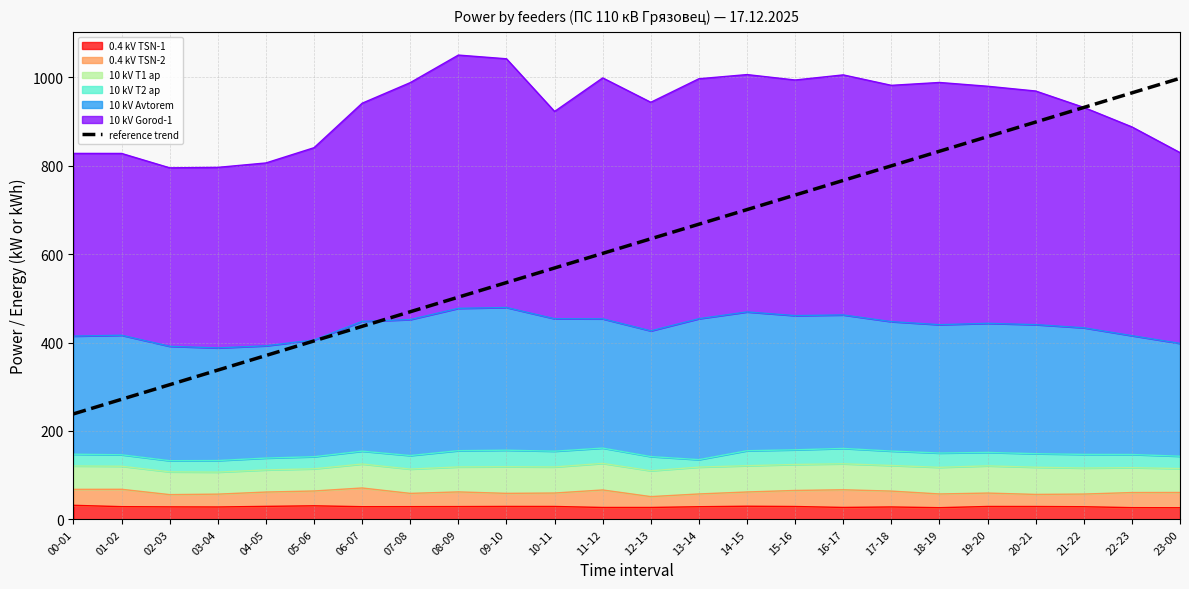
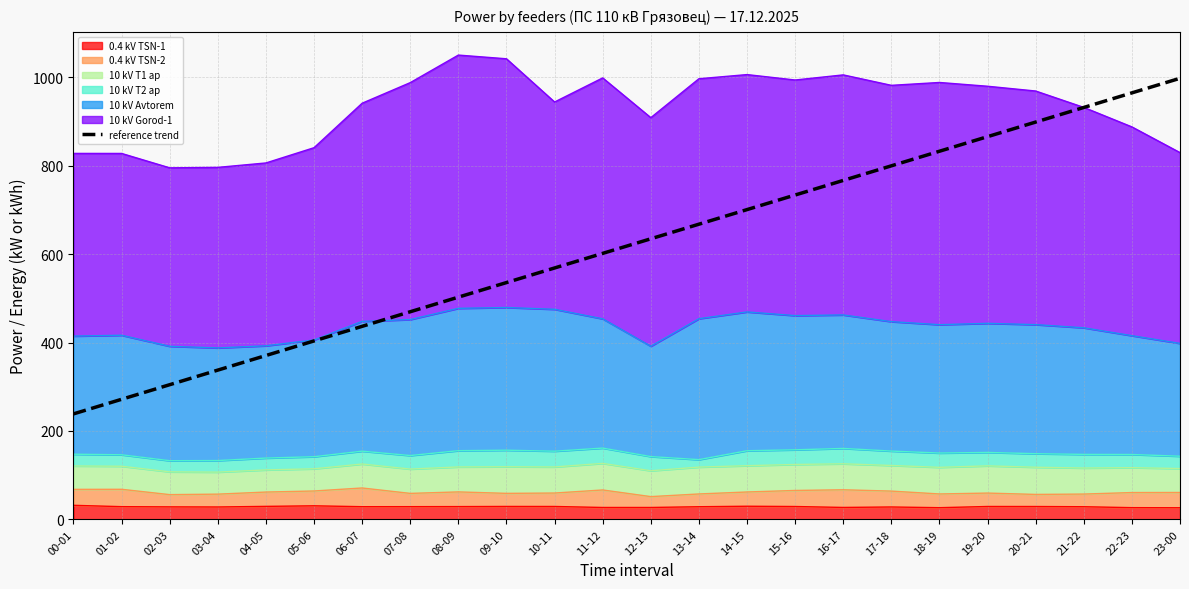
  {
    "0.4 kV TSN-1": {
      "00-01": 30,
      "01-02": 30,
      "02-03": 30,
      "03-04": 30,
      "04-05": 30,
      "05-06": 30,
      "06-07": 30,
      "07-08": 30,
      "08-09": 30,
      "09-10": 30,
      "10-11": 30,
      "11-12": 30,
      "12-13": 30,
      "13-14": 30,
      "14-15": 30,
      "15-16": 30,
      "16-17": 30,
      "17-18": 30,
      "18-19": 30,
      "19-20": 30,
      "20-21": 30,
      "21-22": 30,
      "22-23": 30,
      "23-00": 30
    },
    "0.4 kV TSN-2": {
      "00-01": 40,
      "01-02": 40,
      "02-03": 30,
      "03-04": 30,
      "04-05": 30,
      "05-06": 30,
      "06-07": 40,
      "07-08": 30,
      "08-09": 30,
      "09-10": 30,
      "10-11": 30,
      "11-12": 40,
      "12-13": 20,
      "13-14": 30,
      "14-15": 30,
      "15-16": 40,
      "16-17": 40,
      "17-18": 40,
      "18-19": 30,
      "19-20": 30,
      "20-21": 30,
      "21-22": 30,
      "22-23": 30,
      "23-00": 30
    },
    "10 kV T1 ap": {
      "00-01": 50,
      "01-02": 50,
      "02-03": 50,
      "03-04": 50,
      "04-05": 50,
      "05-06": 50,
      "06-07": 50,
      "07-08": 60,
      "08-09": 60,
      "09-10": 60,
      "10-11": 60,
      "11-12": 60,
      "12-13": 60,
      "13-14": 60,
      "14-15": 60,
      "15-16": 60,
      "16-17": 60,
      "17-18": 60,
      "18-19": 60,
      "19-20": 60,
      "20-21": 60,
      "21-22": 60,
      "22-23": 60,
      "23-00": 50
    },
    "10 kV T2 ap": {
      "00-01": 30,
      "01-02": 30,
      "02-03": 30,
      "03-04": 30,
      "04-05": 30,
      "05-06": 30,
      "06-07": 30,
      "07-08": 30,
      "08-09": 40,
      "09-10": 40,
      "10-11": 40,
      "11-12": 30,
      "12-13": 30,
      "13-14": 20,
      "14-15": 30,
      "15-16": 30,
      "16-17": 30,
      "17-18": 30,
      "18-19": 30,
      "19-20": 30,
      "20-21": 30,
      "21-22": 30,
      "22-23": 30,
      "23-00": 30
    },
    "10 kV Avtorem": {
      "00-01": 270,
      "01-02": 270,
      "02-03": 260,
      "03-04": 250,
      "04-05": 250,
      "06-07": 290,
      "07-08": 310,
      "08-09": 320,
      "09-10": 320,
-     "10-11": 300,
+     "10-11": 320,
      "11-12": 290,
-     "12-13": 280,
+     "12-13": 250,
      "13-14": 320,
      "14-15": 310,
      "15-16": 300,
      "16-17": 300,
      "17-18": 290,
      "18-19": 290,
      "19-20": 290,
      "20-21": 290,
      "21-22": 290,
      "22-23": 270,
      "23-00": 260
    },
    "10 kV Gorod-1": {
      "00-01": 410,
      "01-02": 410,
      "02-03": 400,
      "03-04": 410,
      "04-05": 410,
      "05-06": 440,
      "06-07": 490,
      "07-08": 540,
      "08-09": 570,
      "09-10": 560,
      "10-11": 470,
      "11-12": 550,
      "12-13": 520,
      "13-14": 540,
      "14-15": 540,
      "15-16": 530,
      "16-17": 540,
      "17-18": 530,
      "18-19": 550,
      "19-20": 540,
      "20-21": 530,
      "22-23": 470,
      "23-00": 430
    },
    "reference trend": {
      "00-01": 240,
      "01-02": 270,
      "02-03": 300,
      "03-04": 340,
      "04-05": 370,
      "06-07": 440,
      "07-08": 470,
      "08-09": 500,
      "09-10": 540,
      "10-11": 570,
      "11-12": 600,
      "12-13": 630,
      "13-14": 670,
      "14-15": 700,
      "15-16": 730,
      "16-17": 770,
      "17-18": 800,
      "18-19": 830,
      "19-20": 870,
      "20-21": 900,
      "22-23": 960,
      "23-00": 1000
    }
  }
